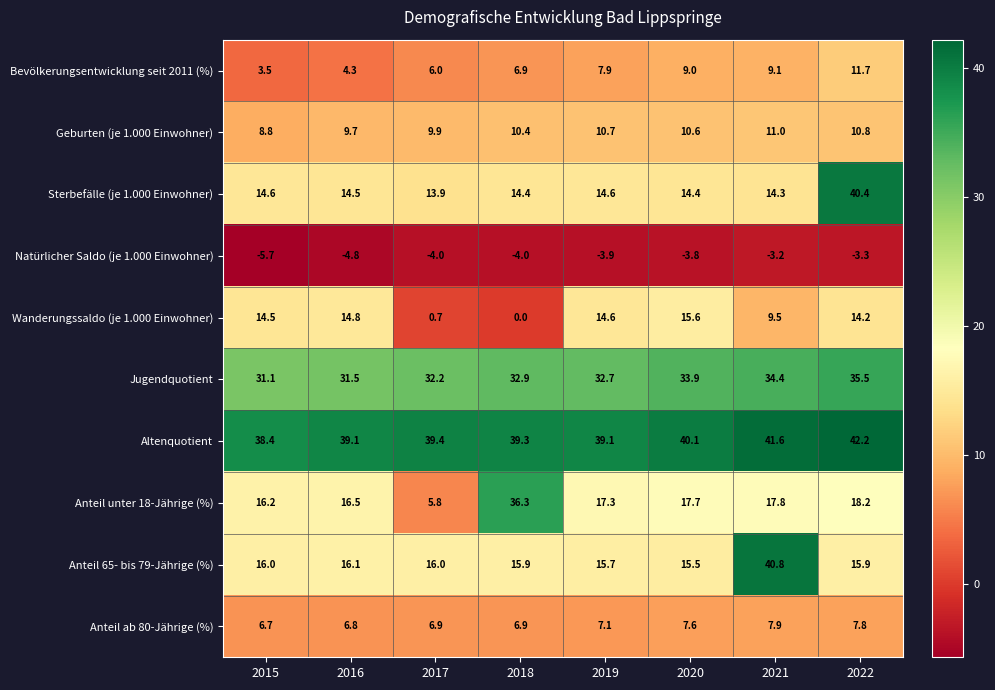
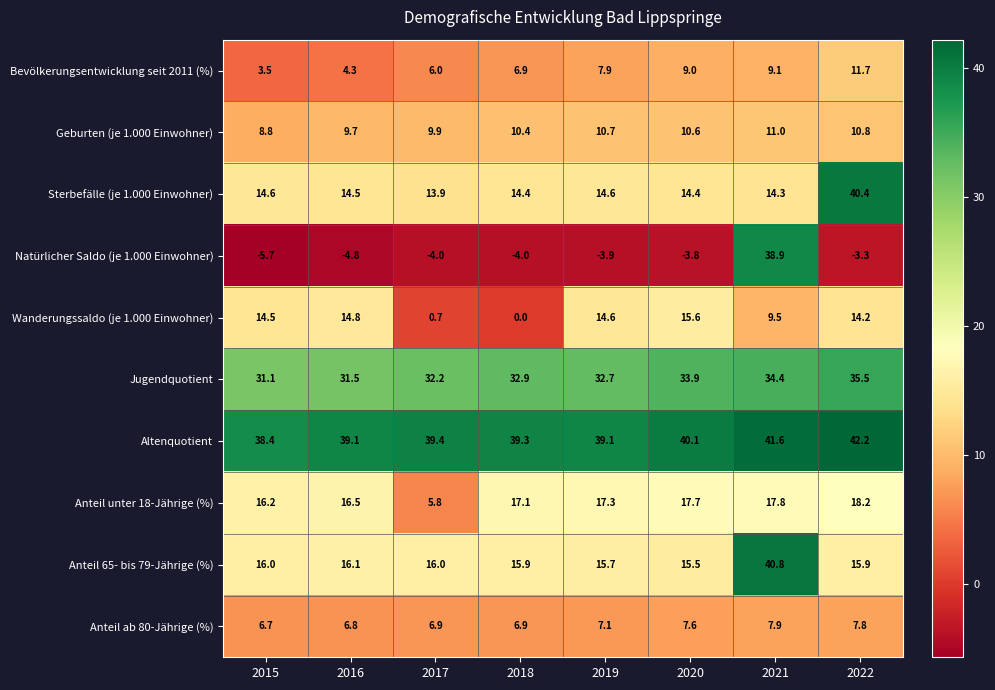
  {
    "Bevölkerungsentwicklung seit 2011 (%)": {
      "2015": 3.5,
      "2016": 4.3,
      "2017": 6.0,
      "2018": 6.9,
      "2019": 7.9,
      "2020": 9.0,
      "2021": 9.1,
      "2022": 11.7
    },
    "Geburten (je 1.000 Einwohner)": {
      "2015": 8.8,
      "2016": 9.7,
      "2017": 9.9,
      "2018": 10.4,
      "2019": 10.7,
      "2020": 10.6,
      "2021": 11.0,
      "2022": 10.8
    },
    "Sterbefälle (je 1.000 Einwohner)": {
      "2015": 14.6,
      "2016": 14.5,
      "2017": 13.9,
      "2018": 14.4,
      "2019": 14.6,
      "2020": 14.4,
      "2021": 14.3,
      "2022": 40.4
    },
    "Natürlicher Saldo (je 1.000 Einwohner)": {
      "2015": -5.7,
      "2016": -4.8,
      "2017": -4.0,
      "2018": -4.0,
      "2019": -3.9,
      "2020": -3.8,
-     "2021": -3.2,
+     "2021": 38.9,
      "2022": -3.3
    },
    "Wanderungssaldo (je 1.000 Einwohner)": {
      "2015": 14.5,
      "2016": 14.8,
      "2017": 0.7,
      "2018": 0.0,
      "2019": 14.6,
      "2020": 15.6,
      "2021": 9.5,
      "2022": 14.2
    },
    "Jugendquotient": {
      "2015": 31.1,
      "2016": 31.5,
      "2017": 32.2,
      "2018": 32.9,
      "2019": 32.7,
      "2020": 33.9,
      "2021": 34.4,
      "2022": 35.5
    },
    "Altenquotient": {
      "2015": 38.4,
      "2016": 39.1,
      "2017": 39.4,
      "2018": 39.3,
      "2019": 39.1,
      "2020": 40.1,
      "2021": 41.6,
      "2022": 42.2
    },
    "Anteil unter 18-Jährige (%)": {
      "2015": 16.2,
      "2016": 16.5,
      "2017": 5.8,
-     "2018": 36.3,
+     "2018": 17.1,
      "2019": 17.3,
      "2020": 17.7,
      "2021": 17.8,
      "2022": 18.2
    },
    "Anteil 65- bis 79-Jährige (%)": {
      "2015": 16.0,
      "2016": 16.1,
      "2017": 16.0,
      "2018": 15.9,
      "2019": 15.7,
      "2020": 15.5,
      "2021": 40.8,
      "2022": 15.9
    },
    "Anteil ab 80-Jährige (%)": {
      "2015": 6.7,
      "2016": 6.8,
      "2017": 6.9,
      "2018": 6.9,
      "2019": 7.1,
      "2020": 7.6,
      "2021": 7.9,
      "2022": 7.8
    }
  }
